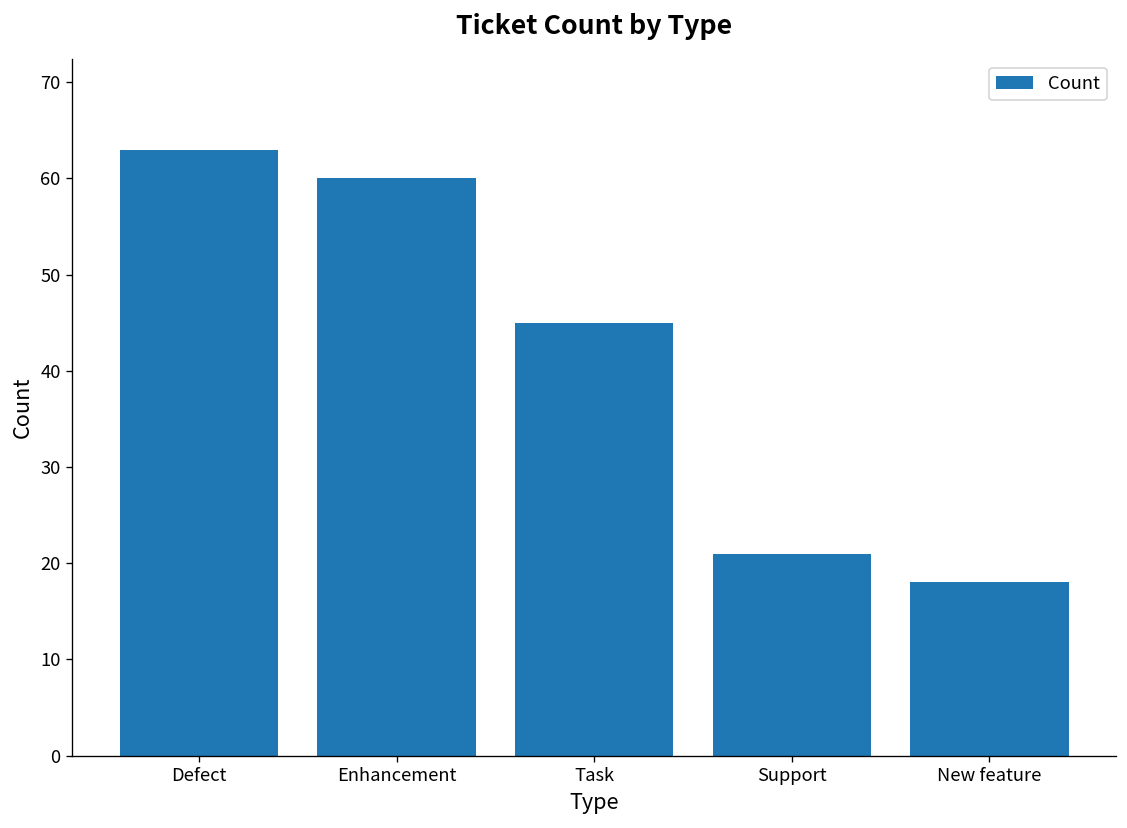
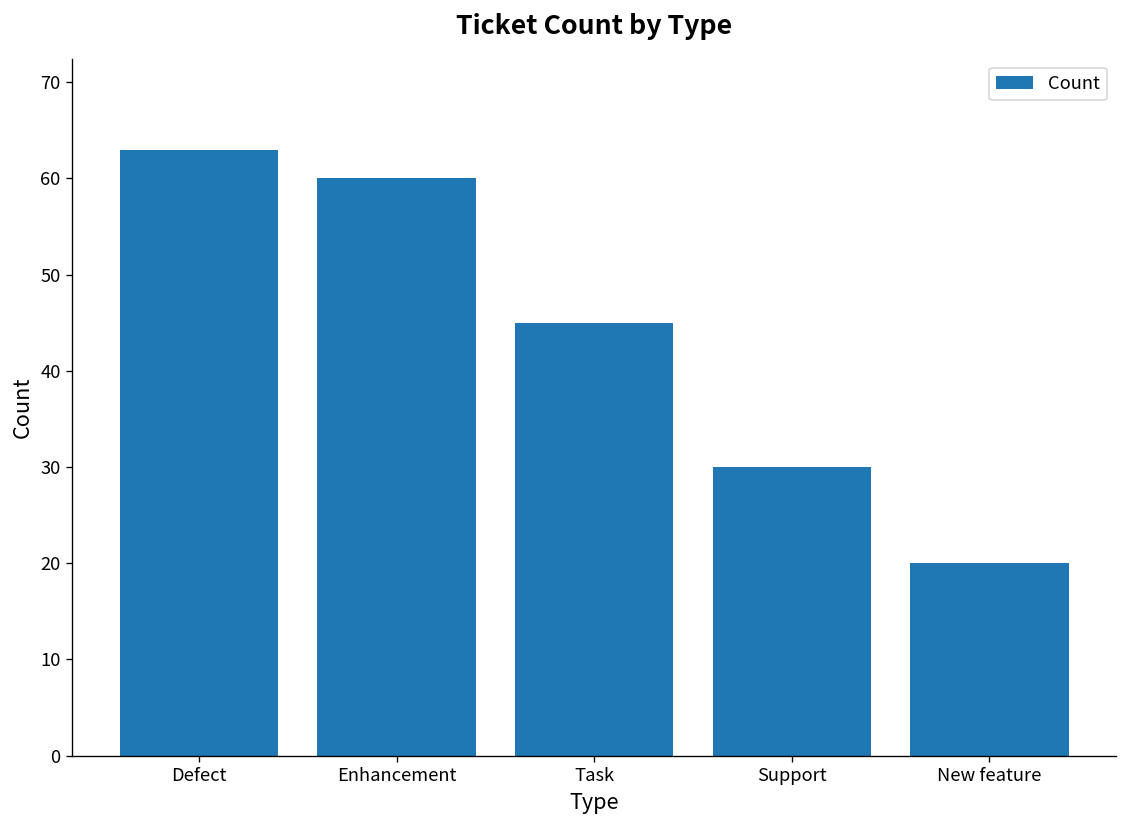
  {
    "Defect": 63,
    "Enhancement": 60,
    "Task": 45,
-   "Support": 21,
-   "New feature": 18
+   "Support": 30,
+   "New feature": 20
  }
